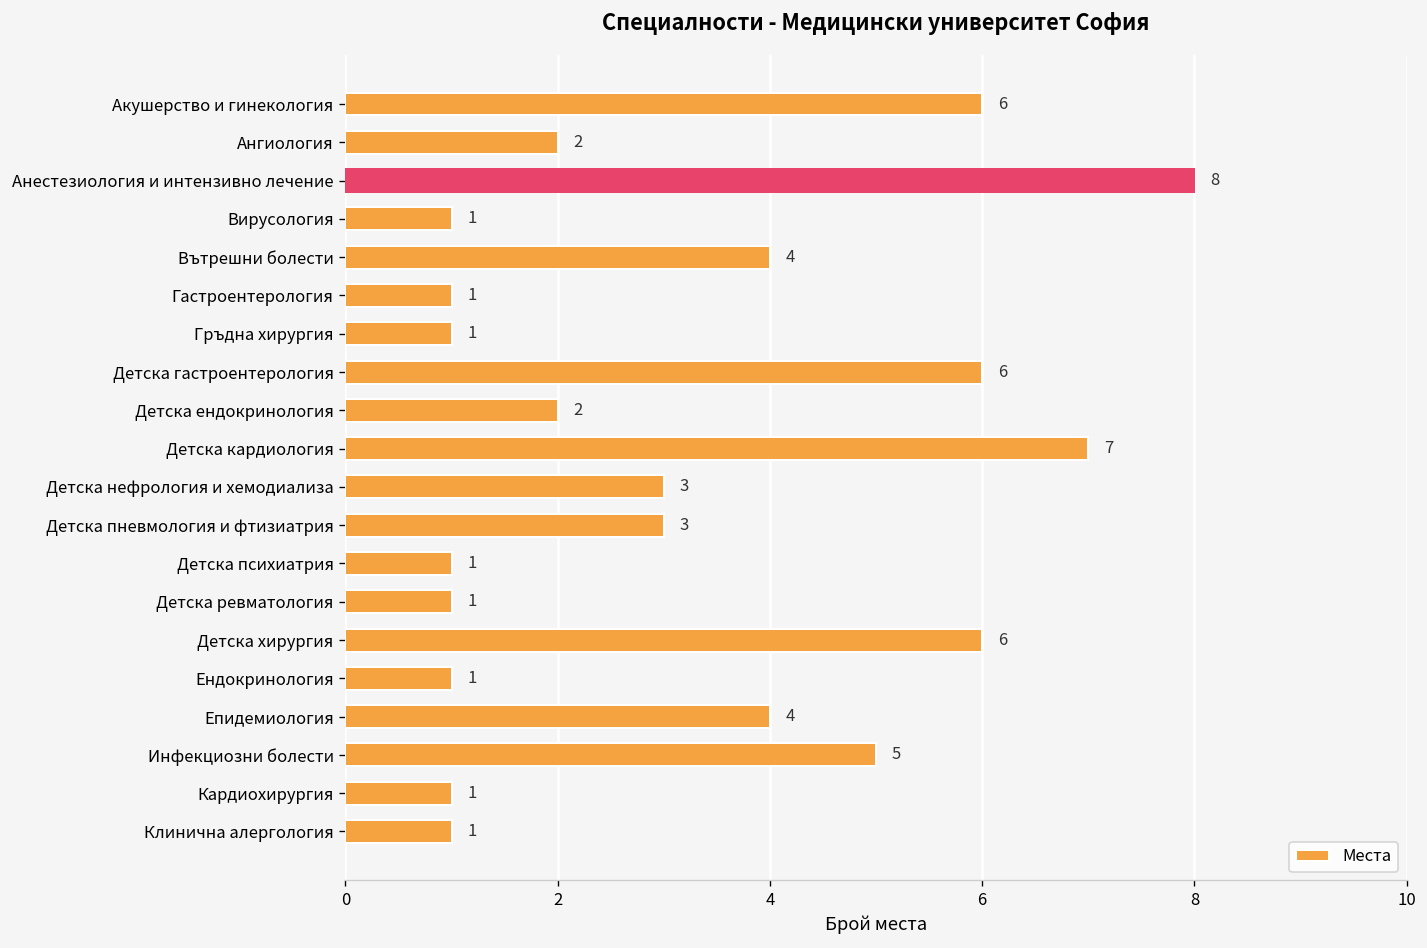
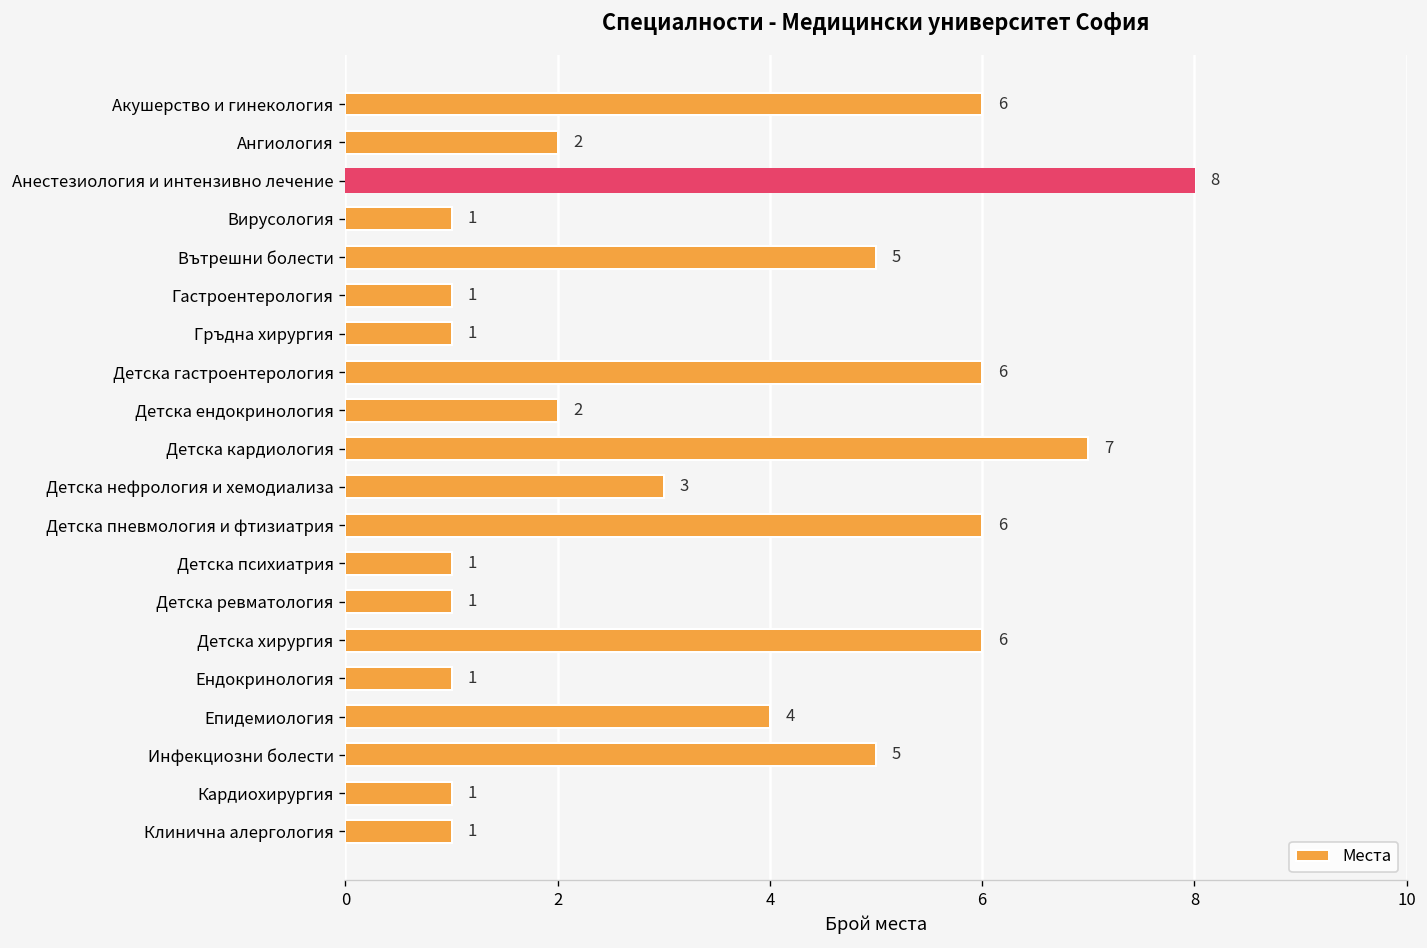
  {
    "Акушерство и гинекология": 6,
    "Ангиология": 2,
    "Анестезиология и интензивно лечение": 8,
    "Вирусология": 1,
-   "Вътрешни болести": 4,
+   "Вътрешни болести": 5,
    "Гастроентерология": 1,
    "Гръдна хирургия": 1,
    "Детска гастроентерология": 6,
    "Детска ендокринология": 2,
    "Детска кардиология": 7,
    "Детска нефрология и хемодиализа": 3,
-   "Детска пневмология и фтизиатрия": 3,
+   "Детска пневмология и фтизиатрия": 6,
    "Детска психиатрия": 1,
    "Детска ревматология": 1,
    "Детска хирургия": 6,
    "Ендокринология": 1,
    "Епидемиология": 4,
    "Инфекциозни болести": 5,
    "Кардиохирургия": 1,
    "Клинична алергология": 1
  }
